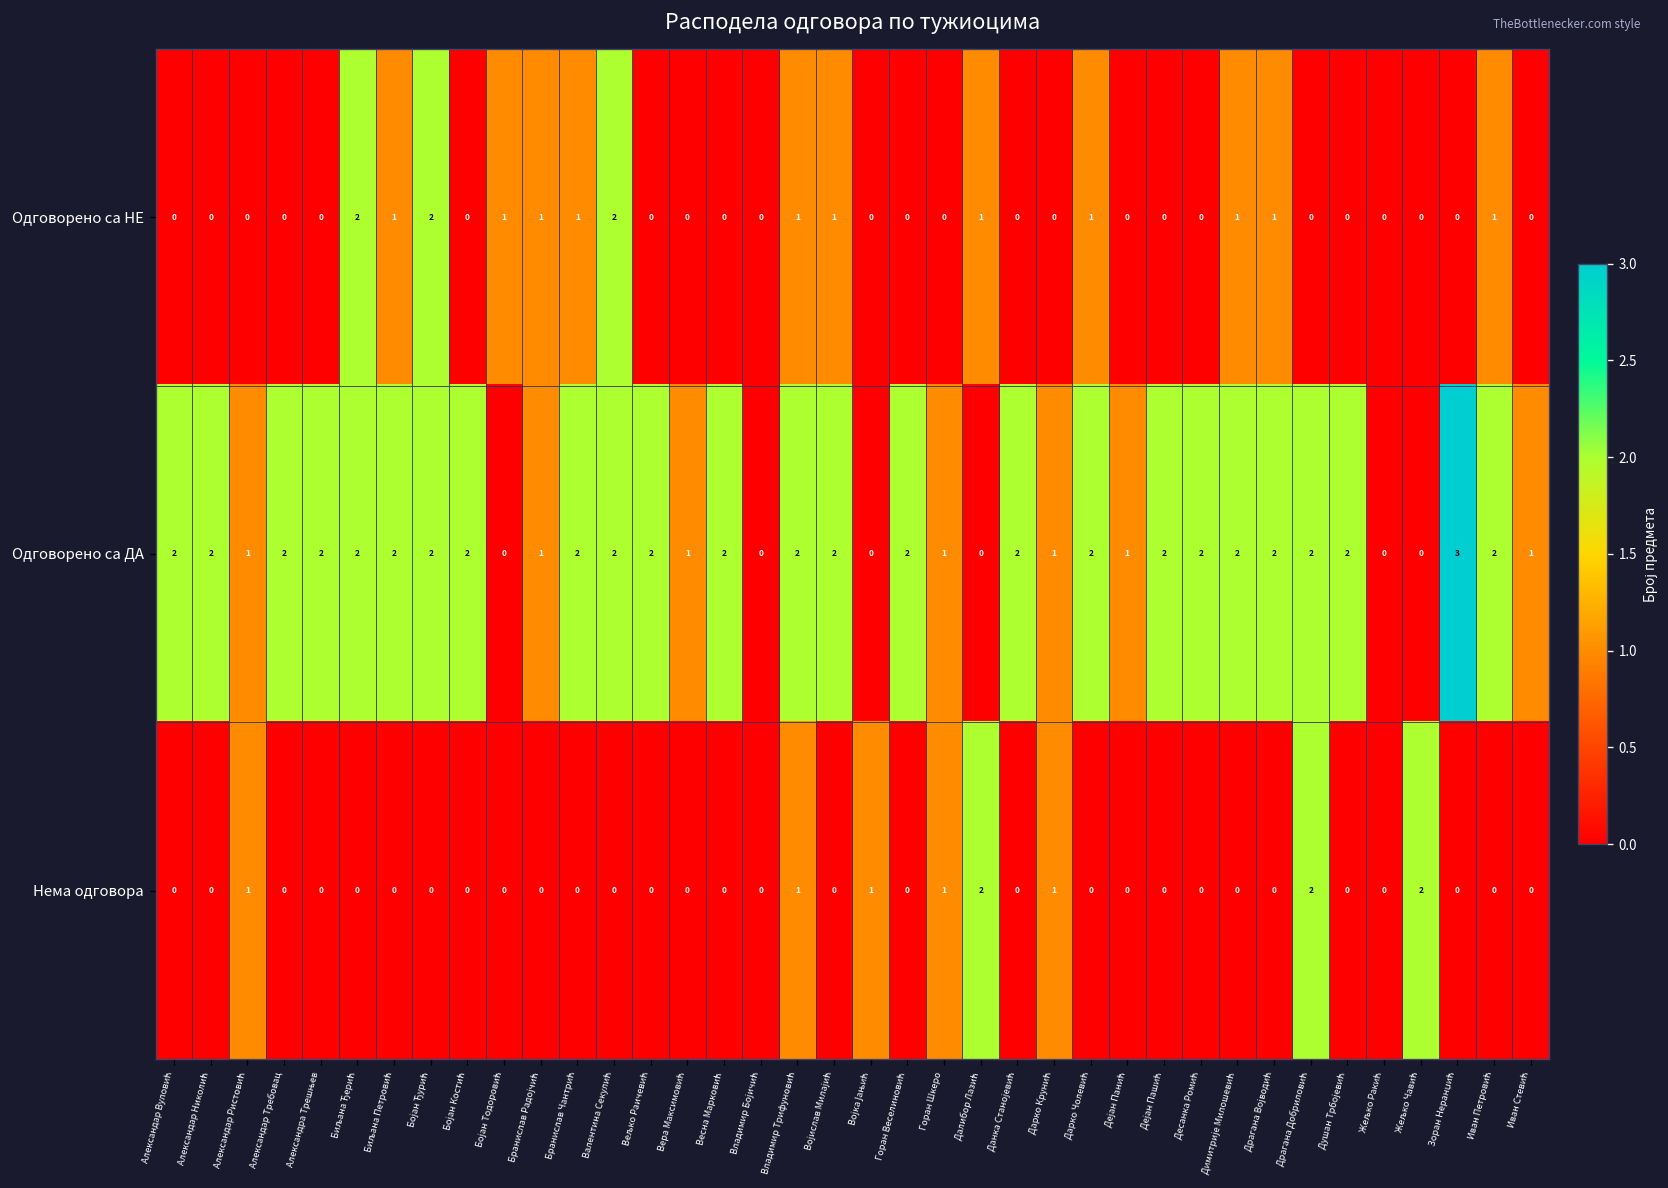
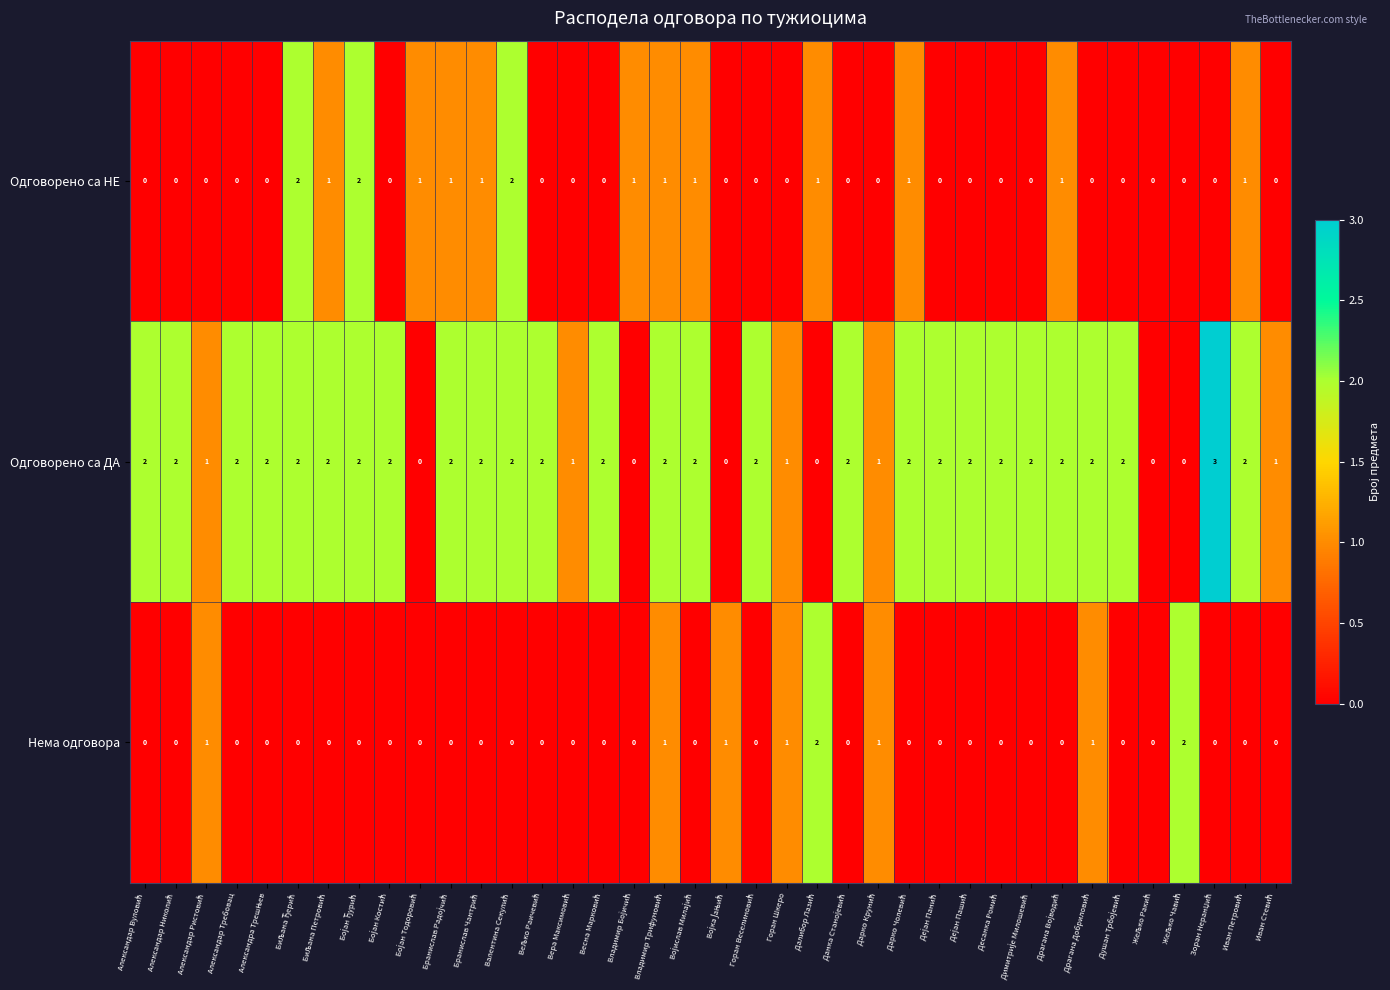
  {
    "Одговорено са НЕ": {
      "Александар Вуловић": 0,
      "Александар Николић": 0,
      "Александар Ристовић": 0,
      "Александар Требовац": 0,
      "Александра Трешњев": 0,
      "Биљана Ђерић": 2,
      "Биљана Петровић": 1,
      "Бојан Ђурић": 2,
      "Бојан Костић": 0,
      "Бојан Тодоровић": 1,
      "Бранислав Радојчић": 1,
      "Бранислав Чантрић": 1,
      "Валентина Секулић": 2,
      "Вељко Раичевић": 0,
      "Вера Максимовић": 0,
      "Весна Марковић": 0,
-     "Владимир Бојичић": 0,
+     "Владимир Бојичић": 1,
      "Владимир Трифуновић": 1,
      "Војислав Милајић": 1,
      "Војка Јањић": 0,
      "Горан Веселиновић": 0,
      "Горан Шкеро": 0,
      "Далибор Лазић": 1,
      "Данка Станојевић": 0,
      "Дарко Крунић": 0,
      "Дарко Чолевић": 1,
      "Дејан Панић": 0,
      "Дејан Пашић": 0,
      "Десанка Ромић": 0,
-     "Димитрије Милошевић": 1,
+     "Димитрије Милошевић": 0,
      "Драгана Војводић": 1,
      "Драгана Добриловић": 0,
      "Душан Трбојевић": 0,
      "Жељко Ракић": 0,
      "Жељко Чавић": 0,
      "Зоран Неранџић": 0,
      "Иван Петровић": 1,
      "Иван Стевић": 0
    },
    "Одговорено са ДА": {
      "Александар Вуловић": 2,
      "Александар Николић": 2,
      "Александар Ристовић": 1,
      "Александар Требовац": 2,
      "Александра Трешњев": 2,
      "Биљана Ђерић": 2,
      "Биљана Петровић": 2,
      "Бојан Ђурић": 2,
      "Бојан Костић": 2,
      "Бојан Тодоровић": 0,
-     "Бранислав Радојчић": 1,
+     "Бранислав Радојчић": 2,
      "Бранислав Чантрић": 2,
      "Валентина Секулић": 2,
      "Вељко Раичевић": 2,
      "Вера Максимовић": 1,
      "Весна Марковић": 2,
      "Владимир Бојичић": 0,
      "Владимир Трифуновић": 2,
      "Војислав Милајић": 2,
      "Војка Јањић": 0,
      "Горан Веселиновић": 2,
      "Горан Шкеро": 1,
      "Далибор Лазић": 0,
      "Данка Станојевић": 2,
      "Дарко Крунић": 1,
      "Дарко Чолевић": 2,
-     "Дејан Панић": 1,
+     "Дејан Панић": 2,
      "Дејан Пашић": 2,
      "Десанка Ромић": 2,
      "Димитрије Милошевић": 2,
      "Драгана Војводић": 2,
      "Драгана Добриловић": 2,
      "Душан Трбојевић": 2,
      "Жељко Ракић": 0,
      "Жељко Чавић": 0,
      "Зоран Неранџић": 3,
      "Иван Петровић": 2,
      "Иван Стевић": 1
    },
    "Нема одговора": {
      "Александар Вуловић": 0,
      "Александар Николић": 0,
      "Александар Ристовић": 1,
      "Александар Требовац": 0,
      "Александра Трешњев": 0,
      "Биљана Ђерић": 0,
      "Биљана Петровић": 0,
      "Бојан Ђурић": 0,
      "Бојан Костић": 0,
      "Бојан Тодоровић": 0,
      "Бранислав Радојчић": 0,
      "Бранислав Чантрић": 0,
      "Валентина Секулић": 0,
      "Вељко Раичевић": 0,
      "Вера Максимовић": 0,
      "Весна Марковић": 0,
      "Владимир Бојичић": 0,
      "Владимир Трифуновић": 1,
      "Војислав Милајић": 0,
      "Војка Јањић": 1,
      "Горан Веселиновић": 0,
      "Горан Шкеро": 1,
      "Далибор Лазић": 2,
      "Данка Станојевић": 0,
      "Дарко Крунић": 1,
      "Дарко Чолевић": 0,
      "Дејан Панић": 0,
      "Дејан Пашић": 0,
      "Десанка Ромић": 0,
      "Димитрије Милошевић": 0,
      "Драгана Војводић": 0,
-     "Драгана Добриловић": 2,
+     "Драгана Добриловић": 1,
      "Душан Трбојевић": 0,
      "Жељко Ракић": 0,
      "Жељко Чавић": 2,
      "Зоран Неранџић": 0,
      "Иван Петровић": 0,
      "Иван Стевић": 0
    }
  }
